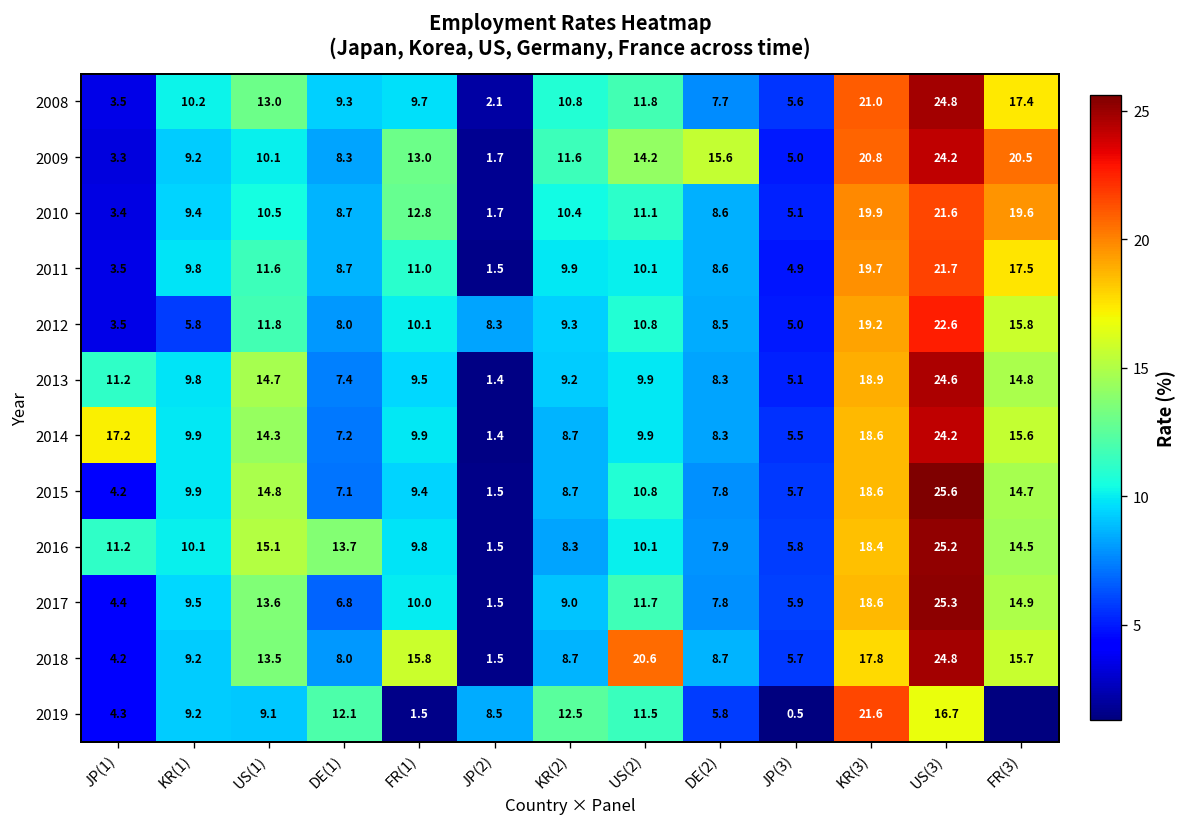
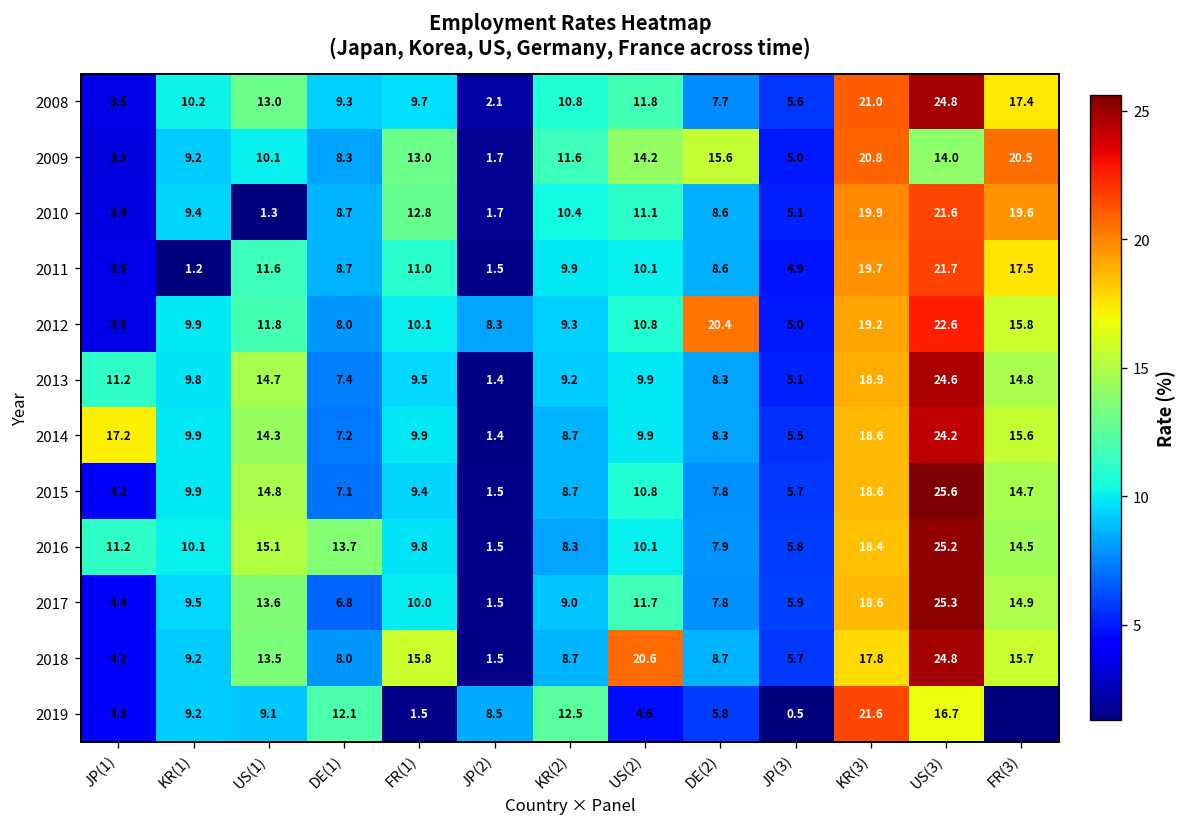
  {
    "2008": {
      "JP(1)": 3.5,
      "KR(1)": 10.2,
      "US(1)": 13.0,
      "DE(1)": 9.3,
      "FR(1)": 9.7,
      "JP(2)": 2.1,
      "KR(2)": 10.8,
      "US(2)": 11.8,
      "DE(2)": 7.7,
      "JP(3)": 5.6,
      "KR(3)": 21.0,
      "US(3)": 24.8,
      "FR(3)": 17.4
    },
    "2009": {
      "JP(1)": 3.3,
      "KR(1)": 9.2,
      "US(1)": 10.1,
      "DE(1)": 8.3,
      "FR(1)": 13.0,
      "JP(2)": 1.7,
      "KR(2)": 11.6,
      "US(2)": 14.2,
      "DE(2)": 15.6,
      "JP(3)": 5.0,
      "KR(3)": 20.8,
-     "US(3)": 24.2,
+     "US(3)": 14.0,
      "FR(3)": 20.5
    },
    "2010": {
      "JP(1)": 3.4,
      "KR(1)": 9.4,
-     "US(1)": 10.5,
+     "US(1)": 1.3,
      "DE(1)": 8.7,
      "FR(1)": 12.8,
      "JP(2)": 1.7,
      "KR(2)": 10.4,
      "US(2)": 11.1,
      "DE(2)": 8.6,
      "JP(3)": 5.1,
      "KR(3)": 19.9,
      "US(3)": 21.6,
      "FR(3)": 19.6
    },
    "2011": {
      "JP(1)": 3.5,
-     "KR(1)": 9.8,
+     "KR(1)": 1.2,
      "US(1)": 11.6,
      "DE(1)": 8.7,
      "FR(1)": 11.0,
      "JP(2)": 1.5,
      "KR(2)": 9.9,
      "US(2)": 10.1,
      "DE(2)": 8.6,
      "JP(3)": 4.9,
      "KR(3)": 19.7,
      "US(3)": 21.7,
      "FR(3)": 17.5
    },
    "2012": {
      "JP(1)": 3.5,
-     "KR(1)": 5.8,
+     "KR(1)": 9.9,
      "US(1)": 11.8,
      "DE(1)": 8.0,
      "FR(1)": 10.1,
      "JP(2)": 8.3,
      "KR(2)": 9.3,
      "US(2)": 10.8,
-     "DE(2)": 8.5,
+     "DE(2)": 20.4,
      "JP(3)": 5.0,
      "KR(3)": 19.2,
      "US(3)": 22.6,
      "FR(3)": 15.8
    },
    "2013": {
      "JP(1)": 11.2,
      "KR(1)": 9.8,
      "US(1)": 14.7,
      "DE(1)": 7.4,
      "FR(1)": 9.5,
      "JP(2)": 1.4,
      "KR(2)": 9.2,
      "US(2)": 9.9,
      "DE(2)": 8.3,
      "JP(3)": 5.1,
      "KR(3)": 18.9,
      "US(3)": 24.6,
      "FR(3)": 14.8
    },
    "2014": {
      "JP(1)": 17.2,
      "KR(1)": 9.9,
      "US(1)": 14.3,
      "DE(1)": 7.2,
      "FR(1)": 9.9,
      "JP(2)": 1.4,
      "KR(2)": 8.7,
      "US(2)": 9.9,
      "DE(2)": 8.3,
      "JP(3)": 5.5,
      "KR(3)": 18.6,
      "US(3)": 24.2,
      "FR(3)": 15.6
    },
    "2015": {
      "JP(1)": 4.2,
      "KR(1)": 9.9,
      "US(1)": 14.8,
      "DE(1)": 7.1,
      "FR(1)": 9.4,
      "JP(2)": 1.5,
      "KR(2)": 8.7,
      "US(2)": 10.8,
      "DE(2)": 7.8,
      "JP(3)": 5.7,
      "KR(3)": 18.6,
      "US(3)": 25.6,
      "FR(3)": 14.7
    },
    "2016": {
      "JP(1)": 11.2,
      "KR(1)": 10.1,
      "US(1)": 15.1,
      "DE(1)": 13.7,
      "FR(1)": 9.8,
      "JP(2)": 1.5,
      "KR(2)": 8.3,
      "US(2)": 10.1,
      "DE(2)": 7.9,
      "JP(3)": 5.8,
      "KR(3)": 18.4,
      "US(3)": 25.2,
      "FR(3)": 14.5
    },
    "2017": {
      "JP(1)": 4.4,
      "KR(1)": 9.5,
      "US(1)": 13.6,
      "DE(1)": 6.8,
      "FR(1)": 10.0,
      "JP(2)": 1.5,
      "KR(2)": 9.0,
      "US(2)": 11.7,
      "DE(2)": 7.8,
      "JP(3)": 5.9,
      "KR(3)": 18.6,
      "US(3)": 25.3,
      "FR(3)": 14.9
    },
    "2018": {
      "JP(1)": 4.2,
      "KR(1)": 9.2,
      "US(1)": 13.5,
      "DE(1)": 8.0,
      "FR(1)": 15.8,
      "JP(2)": 1.5,
      "KR(2)": 8.7,
      "US(2)": 20.6,
      "DE(2)": 8.7,
      "JP(3)": 5.7,
      "KR(3)": 17.8,
      "US(3)": 24.8,
      "FR(3)": 15.7
    },
    "2019": {
      "JP(1)": 4.3,
      "KR(1)": 9.2,
      "US(1)": 9.1,
      "DE(1)": 12.1,
      "FR(1)": 1.5,
      "JP(2)": 8.5,
      "KR(2)": 12.5,
-     "US(2)": 11.5,
+     "US(2)": 4.6,
      "DE(2)": 5.8,
      "JP(3)": 0.5,
      "KR(3)": 21.6,
      "US(3)": 16.7
    }
  }
